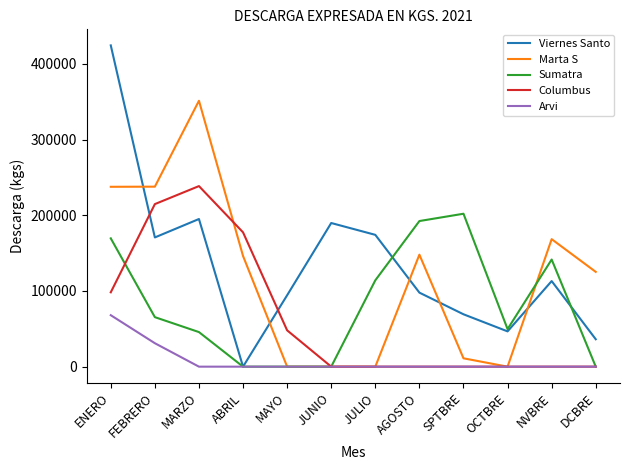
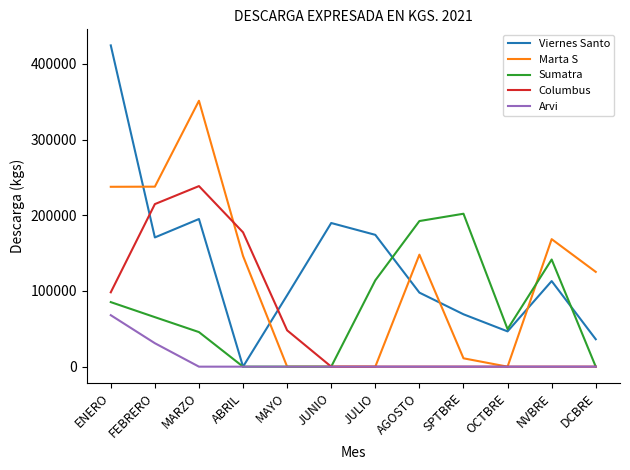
  {
    "Viernes Santo": {
      "ENERO": 420000,
      "FEBRERO": 170000,
      "MARZO": 200000,
      "MAYO": 90000,
      "JUNIO": 190000,
      "JULIO": 170000,
      "AGOSTO": 100000,
      "SPTBRE": 70000,
      "NVBRE": 110000,
      "DCBRE": 40000
    },
    "Marta S": {
      "ENERO": 240000,
      "FEBRERO": 240000,
      "MARZO": 350000,
      "ABRIL": 150000,
      "AGOSTO": 150000,
      "SPTBRE": 10000,
      "NVBRE": 170000,
      "DCBRE": 130000
    },
    "Sumatra": {
-     "ENERO": 170000,
+     "ENERO": 90000,
      "FEBRERO": 70000,
      "MARZO": 50000,
      "JULIO": 110000,
      "AGOSTO": 190000,
      "SPTBRE": 200000,
      "NVBRE": 140000
    },
    "Columbus": {
      "ENERO": 100000,
      "FEBRERO": 210000,
      "MARZO": 240000,
      "ABRIL": 180000,
      "MAYO": 50000
    },
    "Arvi": {
      "ENERO": 70000,
      "FEBRERO": 30000,
      "MARZO": 0
    }
  }
